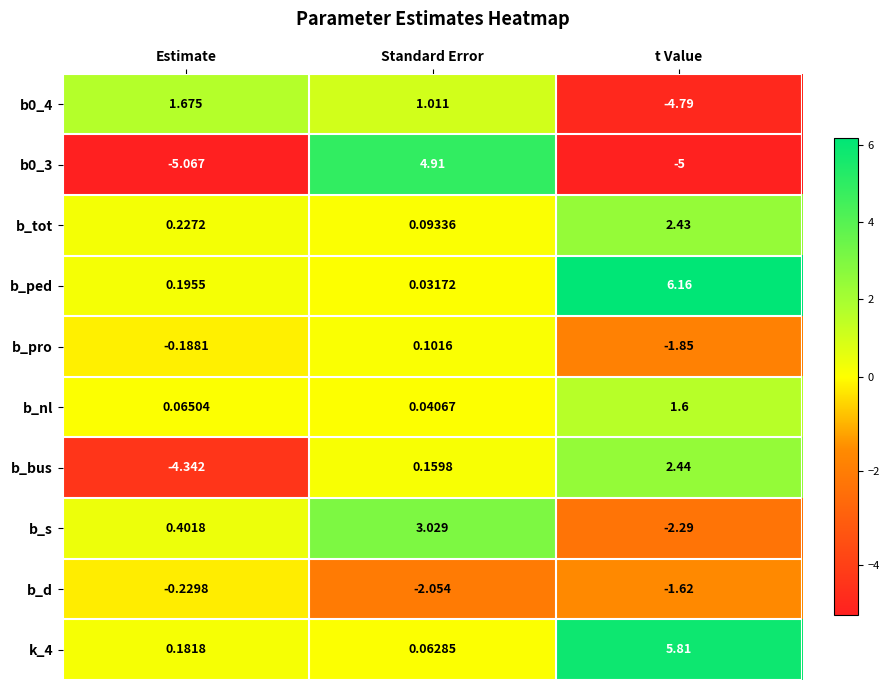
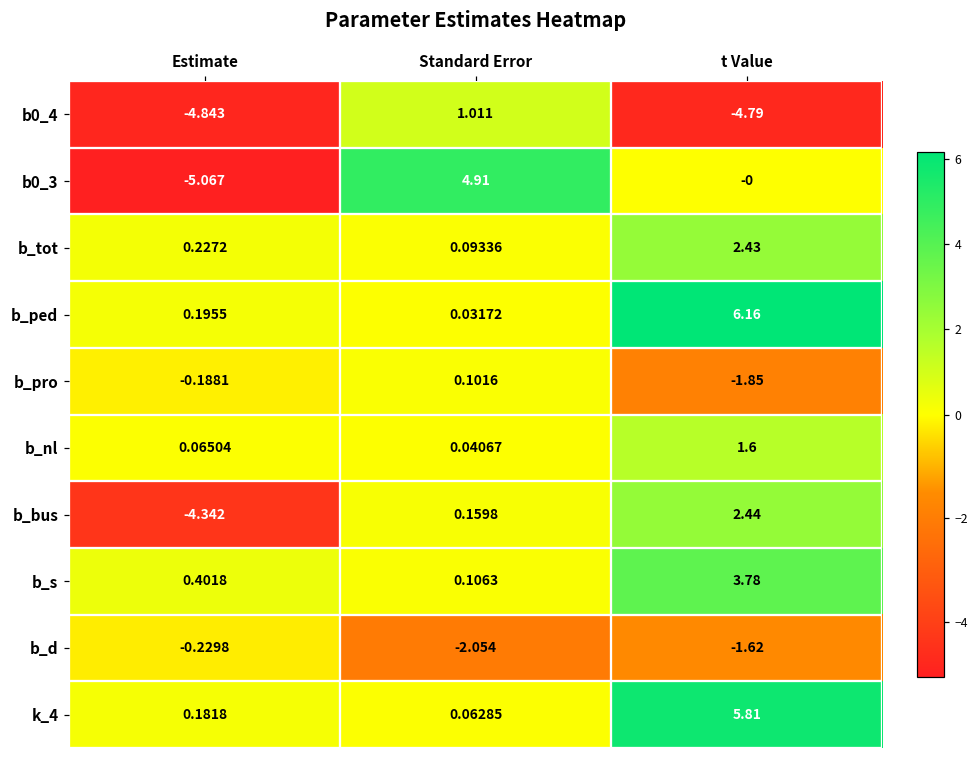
  {
    "b0_4": {
-     "Estimate": 1.675,
+     "Estimate": -4.843,
      "Standard Error": 1.011,
      "t Value": -4.79
    },
    "b0_3": {
      "Estimate": -5.067,
      "Standard Error": 4.91,
-     "t Value": -5
+     "t Value": -0
    },
    "b_tot": {
      "Estimate": 0.2272,
      "Standard Error": 0.09336,
      "t Value": 2.43
    },
    "b_ped": {
      "Estimate": 0.1955,
      "Standard Error": 0.03172,
      "t Value": 6.16
    },
    "b_pro": {
      "Estimate": -0.1881,
      "Standard Error": 0.1016,
      "t Value": -1.85
    },
    "b_nl": {
      "Estimate": 0.06504,
      "Standard Error": 0.04067,
      "t Value": 1.6
    },
    "b_bus": {
      "Estimate": -4.342,
      "Standard Error": 0.1598,
      "t Value": 2.44
    },
    "b_s": {
      "Estimate": 0.4018,
-     "Standard Error": 3.029,
-     "t Value": -2.29
+     "Standard Error": 0.1063,
+     "t Value": 3.78
    },
    "b_d": {
      "Estimate": -0.2298,
      "Standard Error": -2.054,
      "t Value": -1.62
    },
    "k_4": {
      "Estimate": 0.1818,
      "Standard Error": 0.06285,
      "t Value": 5.81
    }
  }
